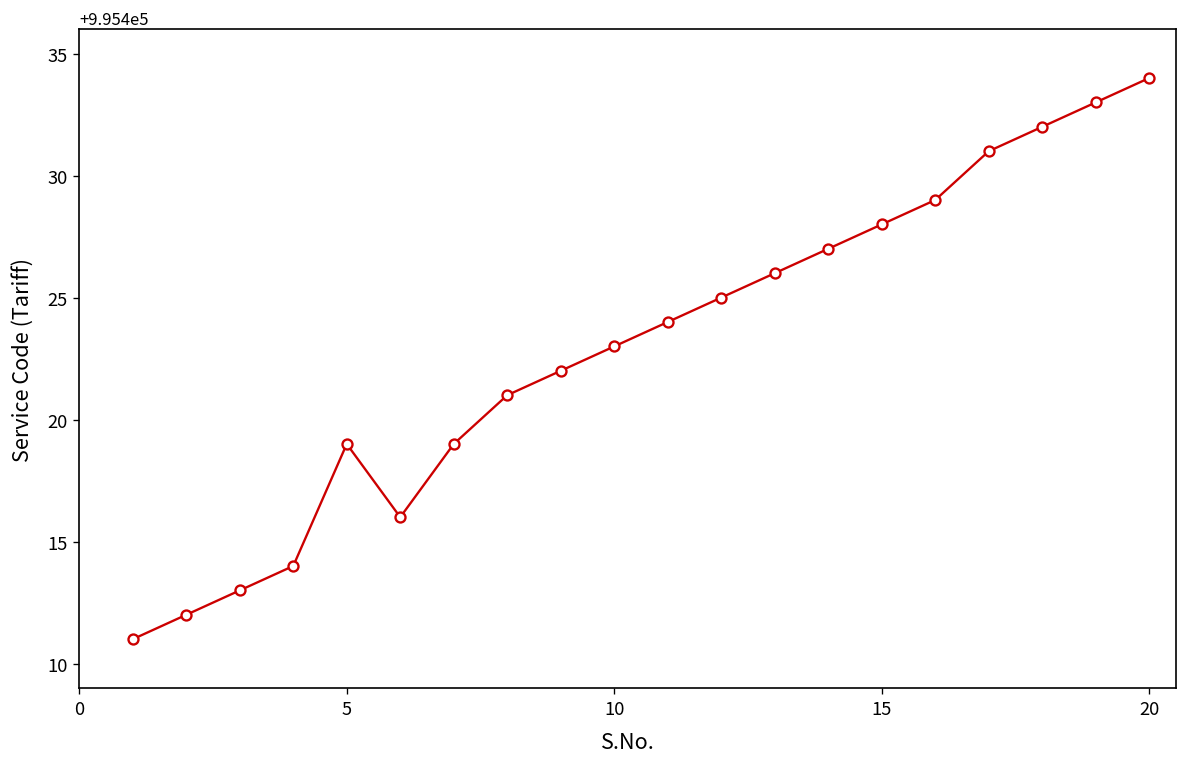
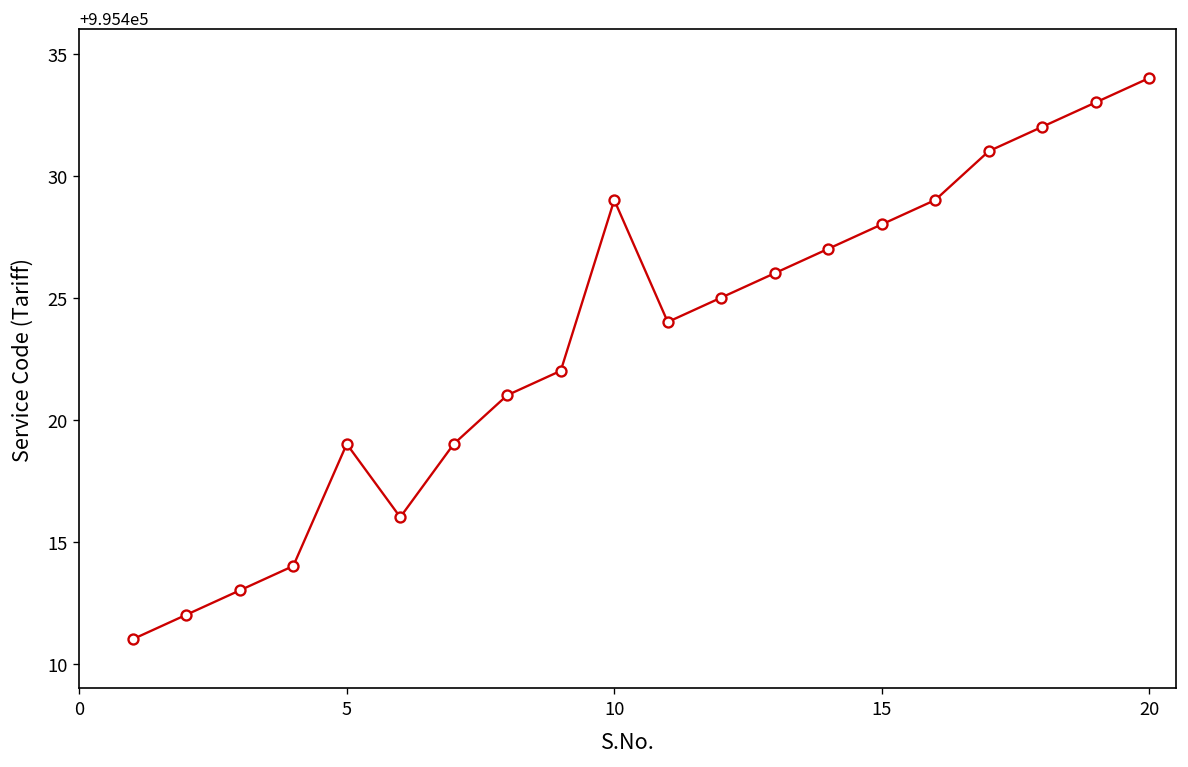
  {
    "5": 995419,
-   "10": 995423,
+   "10": 995429,
    "15": 995428,
    "20": 995434
  }
